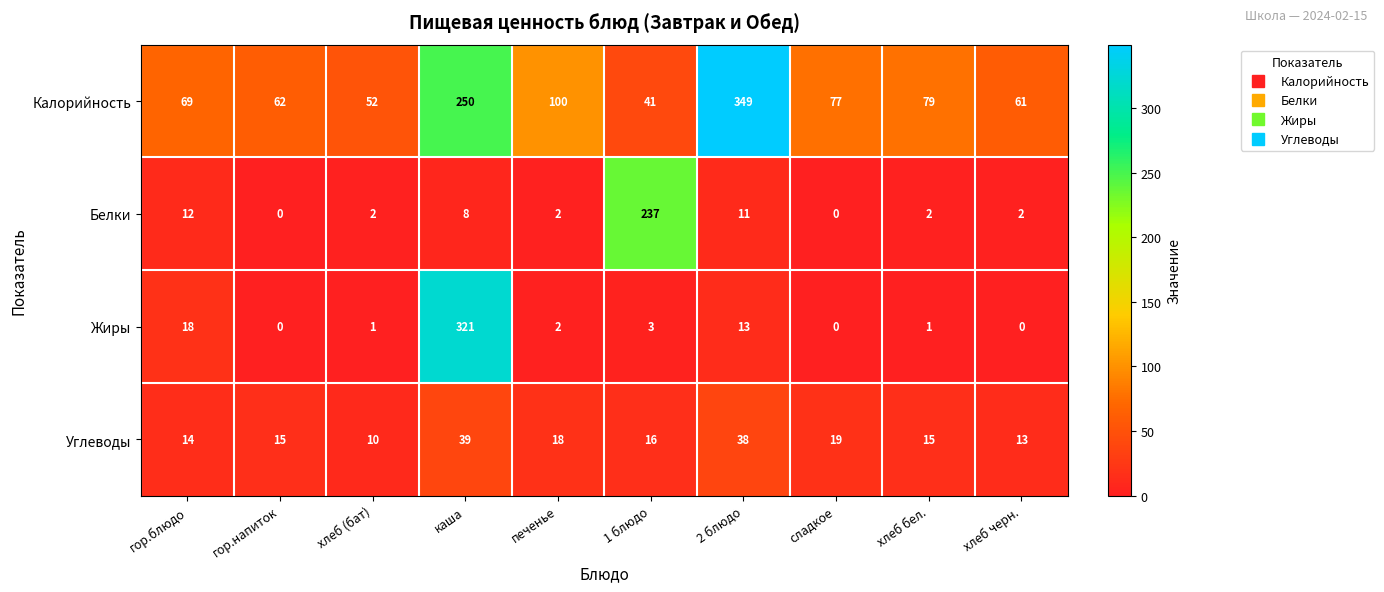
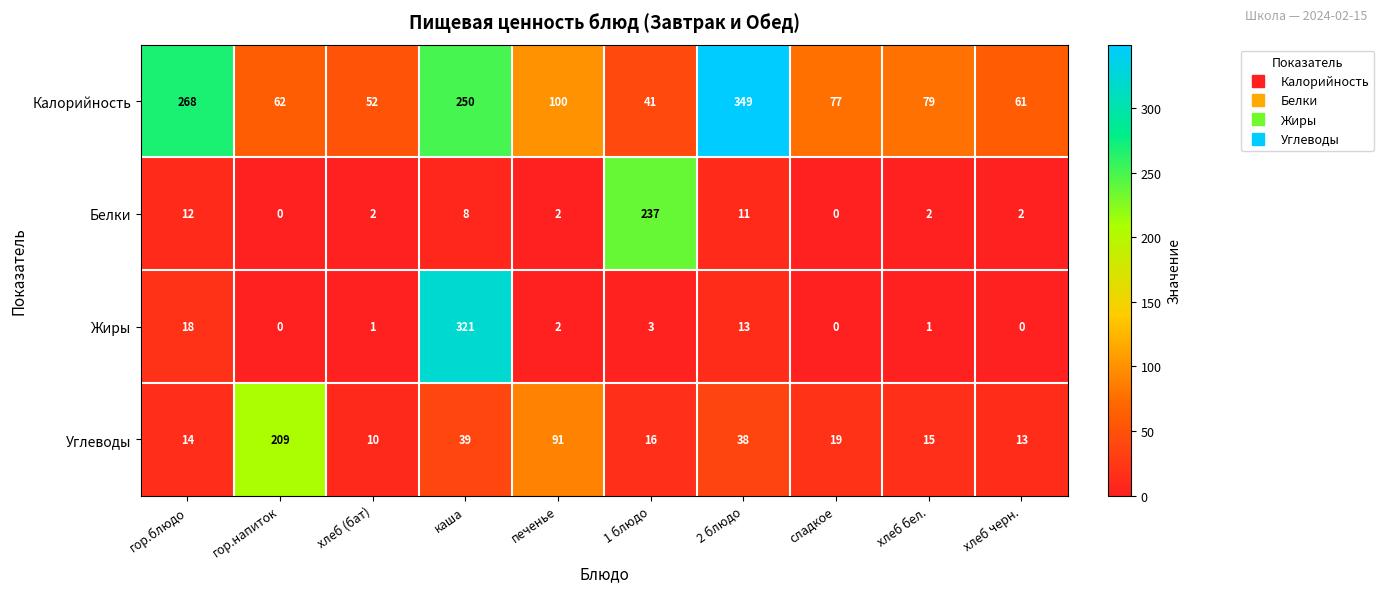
  {
    "Калорийность": {
-     "гор.блюдо": 69,
+     "гор.блюдо": 268,
      "гор.напиток": 62,
      "хлеб (бат)": 52,
      "каша": 250,
      "печенье": 100,
      "1 блюдо": 41,
      "2 блюдо": 349,
      "сладкое": 77,
      "хлеб бел.": 79,
      "хлеб черн.": 61
    },
    "Белки": {
      "гор.блюдо": 12,
      "гор.напиток": 0,
      "хлеб (бат)": 2,
      "каша": 8,
      "печенье": 2,
      "1 блюдо": 237,
      "2 блюдо": 11,
      "сладкое": 0,
      "хлеб бел.": 2,
      "хлеб черн.": 2
    },
    "Жиры": {
      "гор.блюдо": 18,
      "гор.напиток": 0,
      "хлеб (бат)": 1,
      "каша": 321,
      "печенье": 2,
      "1 блюдо": 3,
      "2 блюдо": 13,
      "сладкое": 0,
      "хлеб бел.": 1,
      "хлеб черн.": 0
    },
    "Углеводы": {
      "гор.блюдо": 14,
-     "гор.напиток": 15,
+     "гор.напиток": 209,
      "хлеб (бат)": 10,
      "каша": 39,
-     "печенье": 18,
+     "печенье": 91,
      "1 блюдо": 16,
      "2 блюдо": 38,
      "сладкое": 19,
      "хлеб бел.": 15,
      "хлеб черн.": 13
    }
  }
